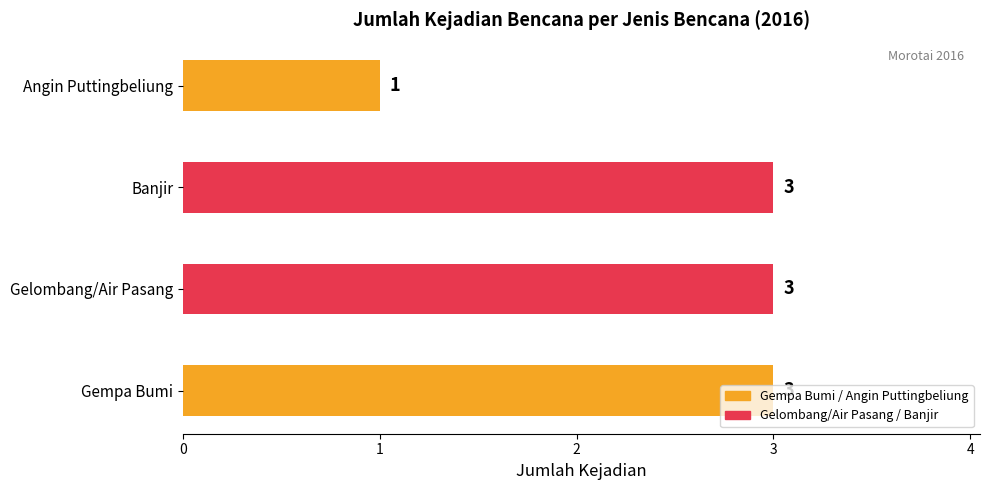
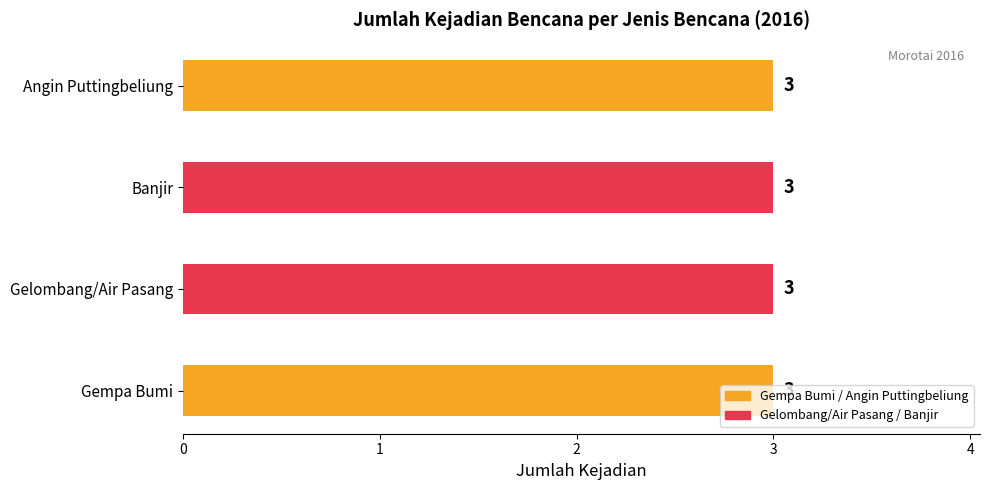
  {
-   "Angin Puttingbeliung": 1,
+   "Angin Puttingbeliung": 3,
    "Banjir": 3,
    "Gelombang/Air Pasang": 3
  }
